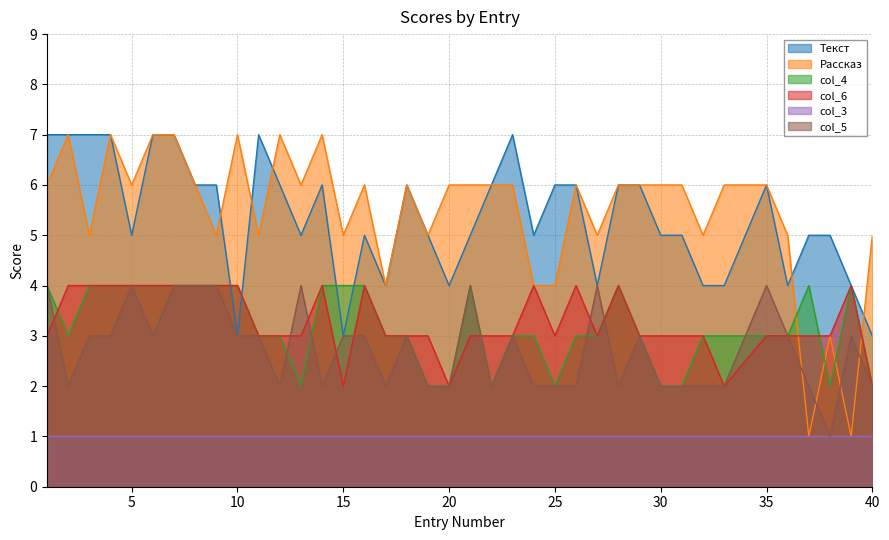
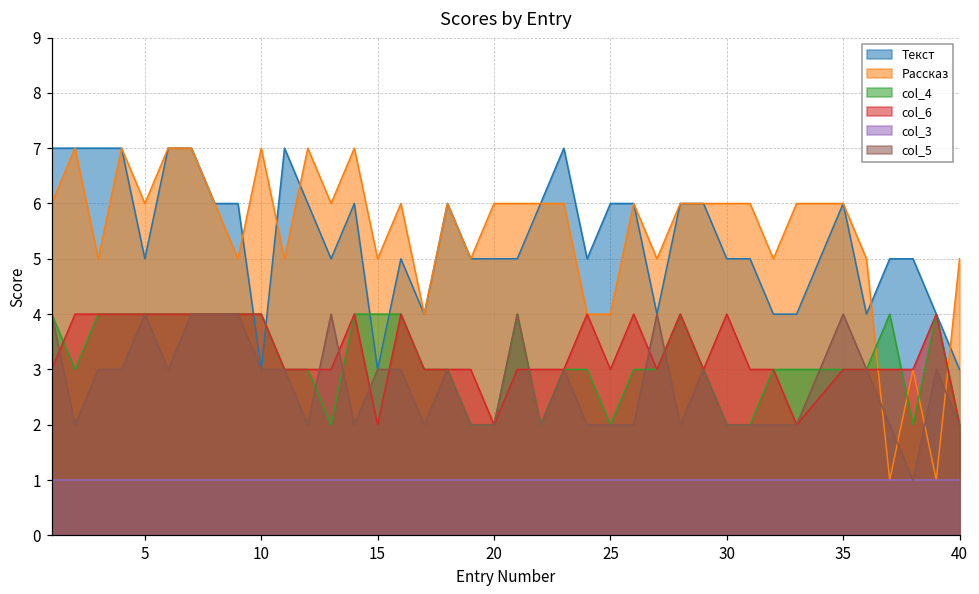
  {
    "Текст": {
      "5": 5,
-     "20": 4,
+     "20": 5,
      "25": 6,
      "30": 5,
      "40": 3
    },
    "Рассказ": {
      "5": 6,
      "10": 7,
      "15": 5,
      "20": 6,
      "25": 4,
      "30": 6,
      "40": 5
    },
    "col_4": {
      "15": 4
    },
    "col_6": {
      "15": 2,
      "25": 3,
-     "30": 3
+     "30": 4
    },
    "col_3": {
      "5": 1,
      "10": 1,
      "15": 1,
      "20": 1,
      "25": 1,
      "30": 1,
      "35": 1,
      "40": 1
    },
    "col_5": {
      "35": 4
    }
  }
